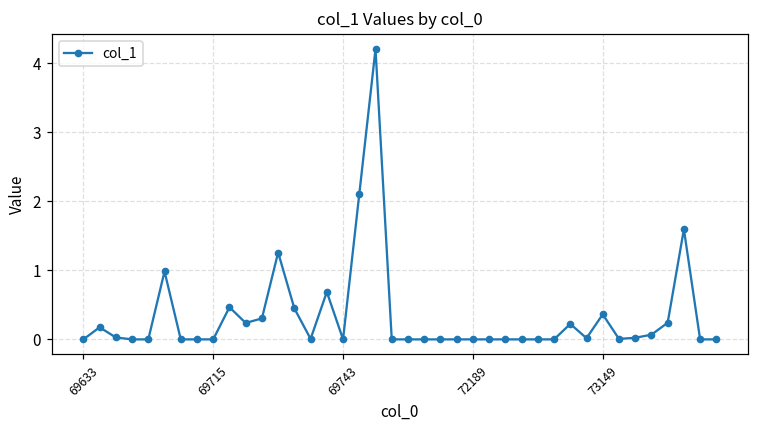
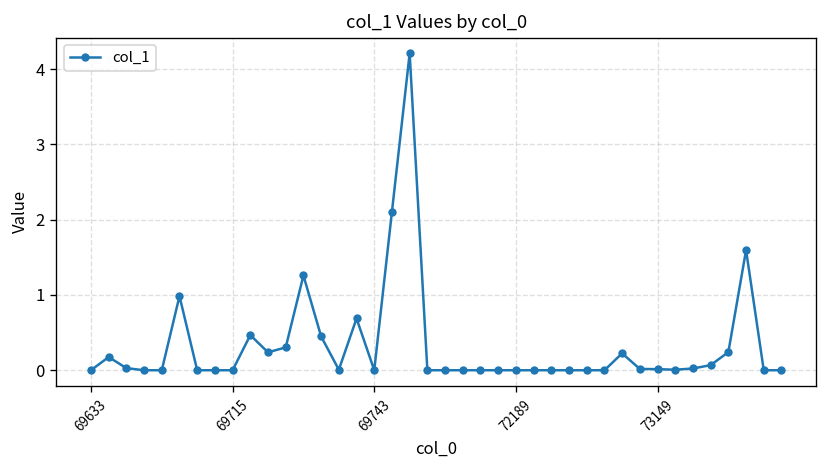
  {
    "69633": 0.0,
    "69715": 0.0,
    "69743": 0.0,
    "72189": 0.0,
-   "73149": 0.4
+   "73149": 0.0
  }
